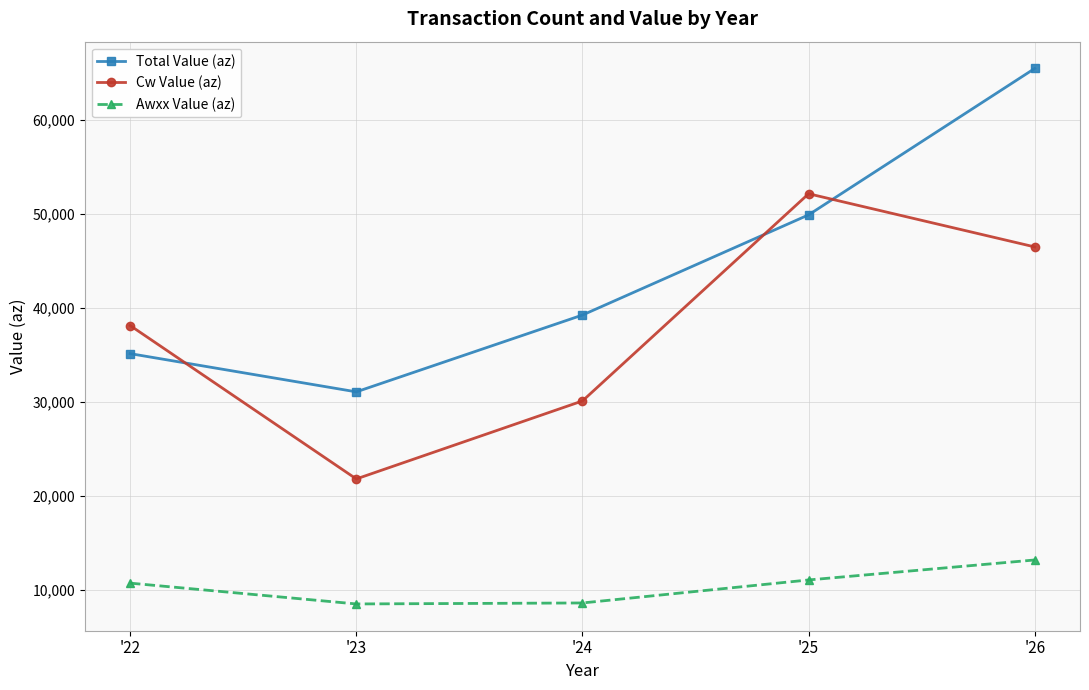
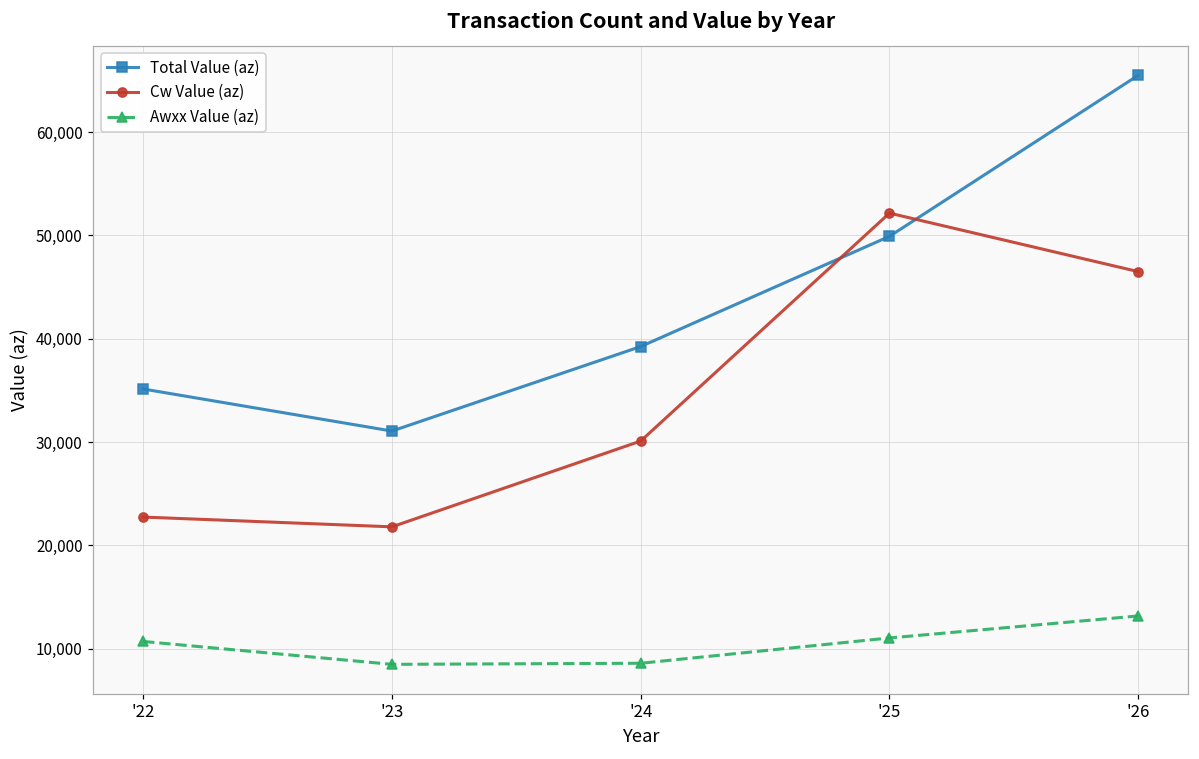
  {
    "Total Value (az)": {
      "'22": "35,000",
      "'23": "31,000",
      "'24": "39,000",
      "'25": "50,000",
      "'26": "66,000"
    },
    "Cw Value (az)": {
-     "'22": "38,000",
+     "'22": "23,000",
      "'23": "22,000",
      "'24": "30,000",
      "'25": "52,000",
      "'26": "46,000"
    },
    "Awxx Value (az)": {
      "'22": "11,000",
      "'23": "8,000",
      "'24": "9,000",
      "'25": "11,000",
      "'26": "13,000"
    }
  }
